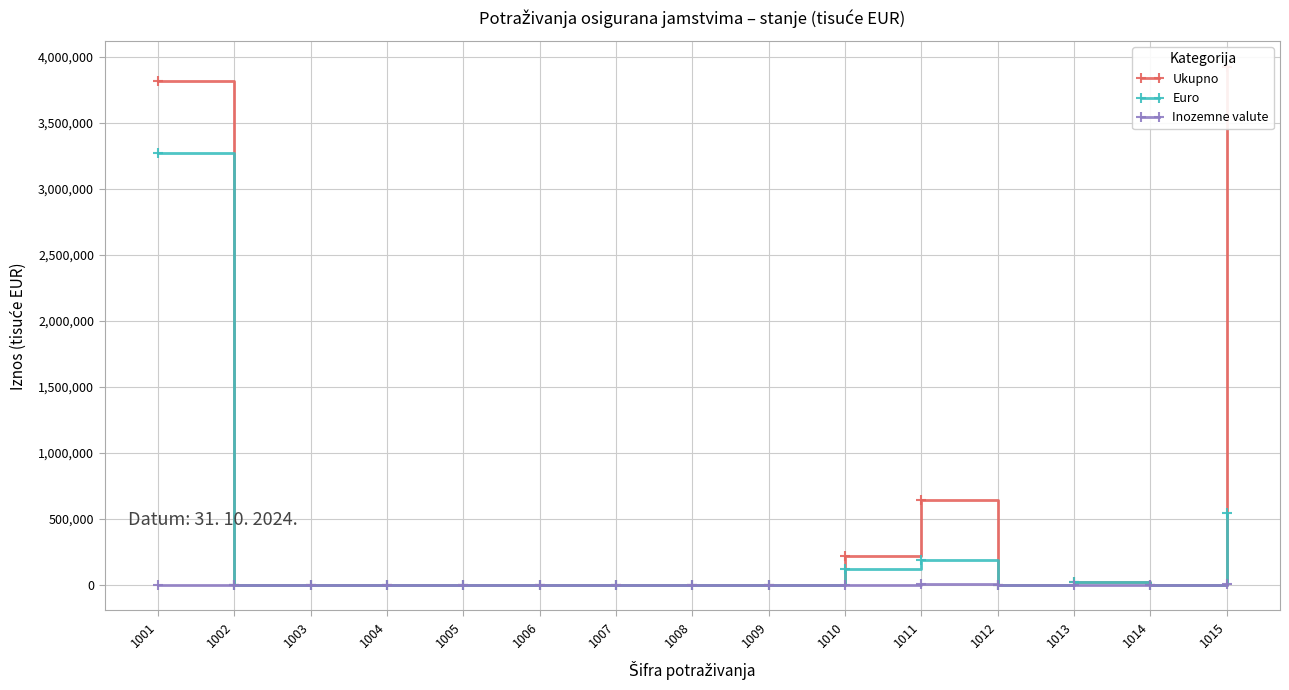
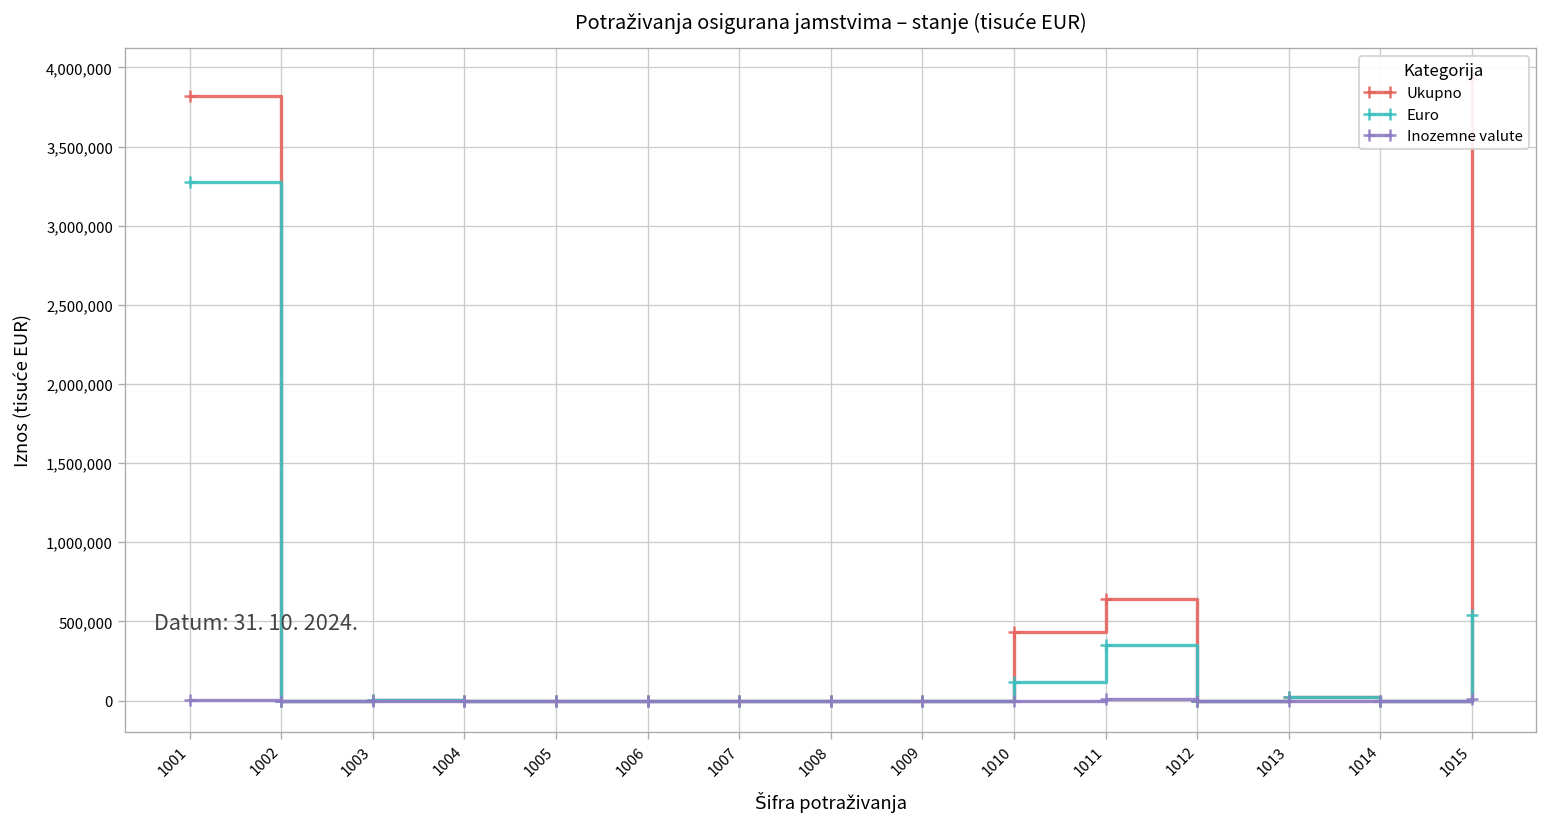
  {
    "Ukupno": {
      "1001": "3,820,000",
-     "1010": "220,000",
+     "1010": "440,000",
      "1011": "640,000"
    },
    "Euro": {
      "1001": "3,270,000",
      "1010": "120,000",
-     "1011": "190,000",
+     "1011": "350,000",
      "1015": "540,000"
    },
    "Inozemne valute": {
      "1001": "0",
      "1010": "0",
      "1011": "10,000",
      "1013": "0",
      "1015": "10,000"
    }
  }
